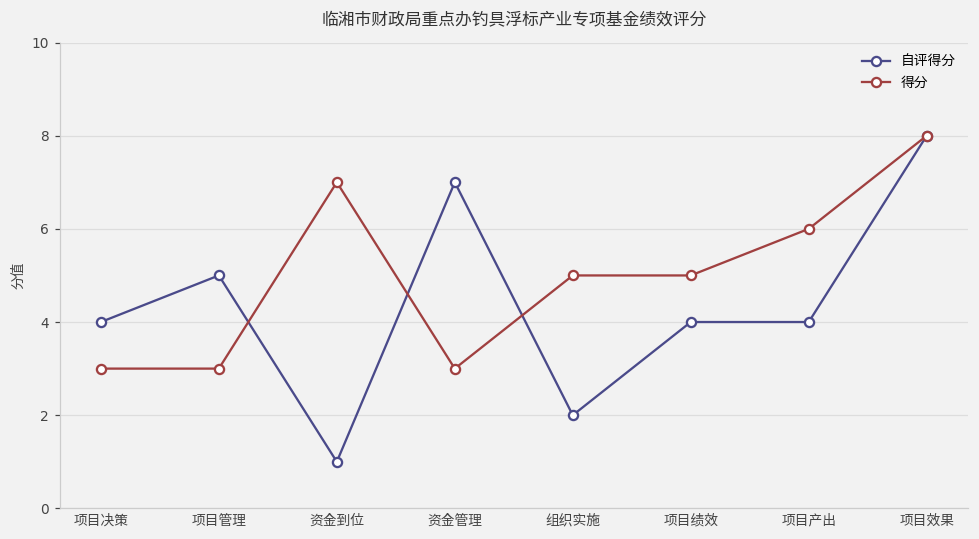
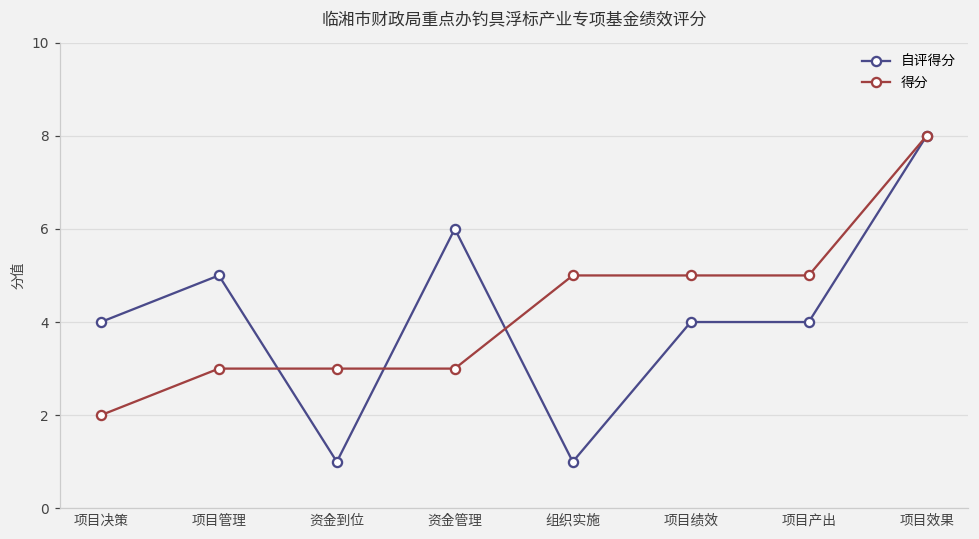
  {
    "自评得分": {
      "项目决策": 4,
      "项目管理": 5,
      "资金到位": 1,
-     "资金管理": 7,
-     "组织实施": 2,
+     "资金管理": 6,
+     "组织实施": 1,
      "项目绩效": 4,
      "项目产出": 4
    },
    "得分": {
-     "项目决策": 3,
+     "项目决策": 2,
      "项目管理": 3,
-     "资金到位": 7,
+     "资金到位": 3,
      "资金管理": 3,
      "组织实施": 5,
      "项目绩效": 5,
-     "项目产出": 6
+     "项目产出": 5
    }
  }
